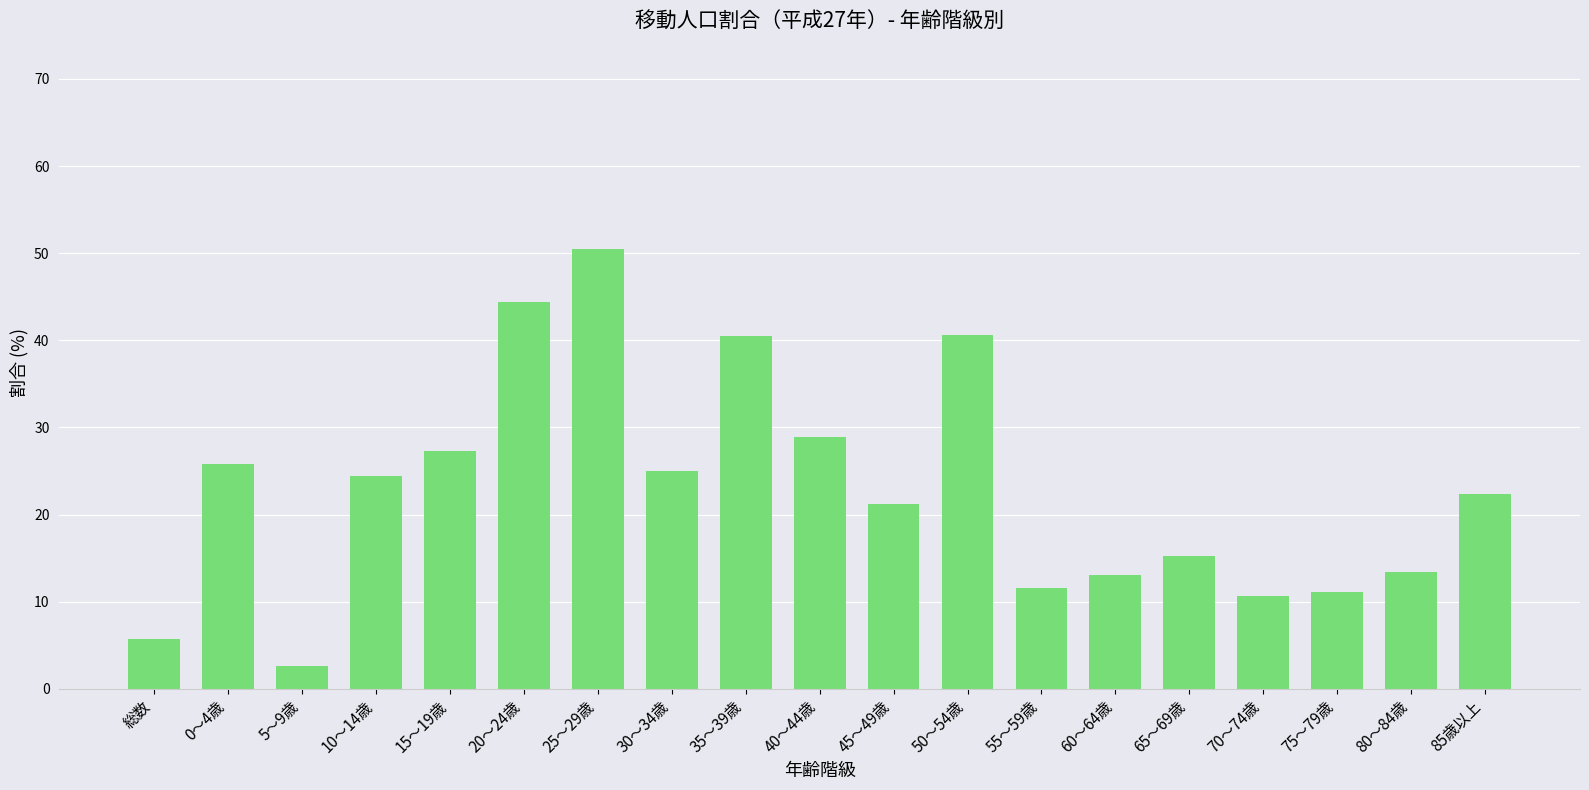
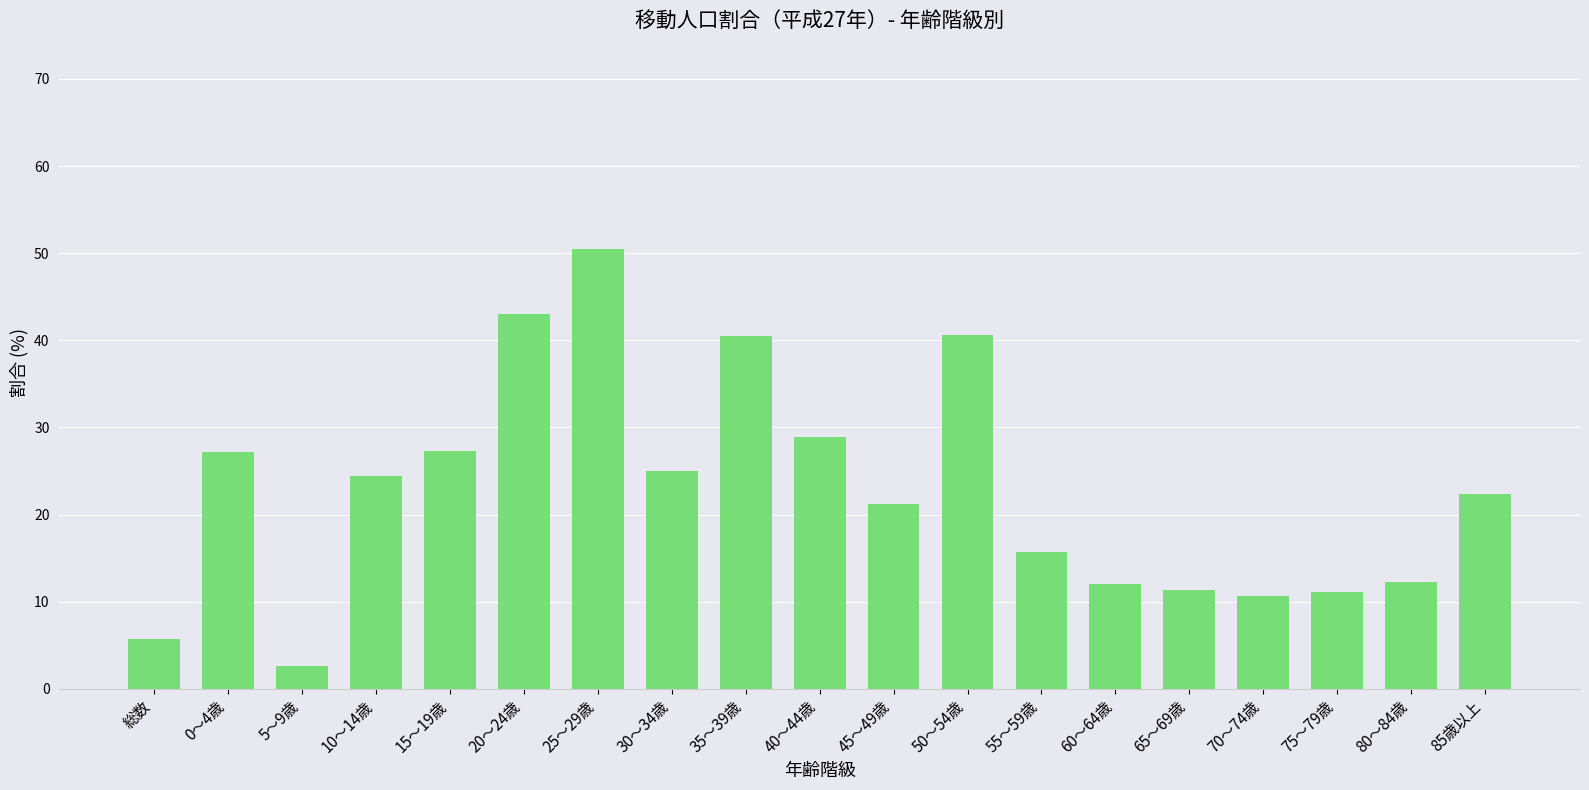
  {
    "総数": 6,
-   "0～4歳": 26,
+   "0～4歳": 27,
    "5～9歳": 3,
    "10～14歳": 24,
    "15～19歳": 27,
-   "20～24歳": 44,
+   "20～24歳": 43,
    "25～29歳": 51,
    "30～34歳": 25,
    "35～39歳": 41,
    "40～44歳": 29,
    "45～49歳": 21,
    "50～54歳": 41,
-   "55～59歳": 12,
-   "60～64歳": 13,
-   "65～69歳": 15,
+   "55～59歳": 16,
+   "60～64歳": 12,
+   "65～69歳": 11,
    "70～74歳": 11,
    "75～79歳": 11,
-   "80～84歳": 13,
+   "80～84歳": 12,
    "85歳以上": 22
  }
